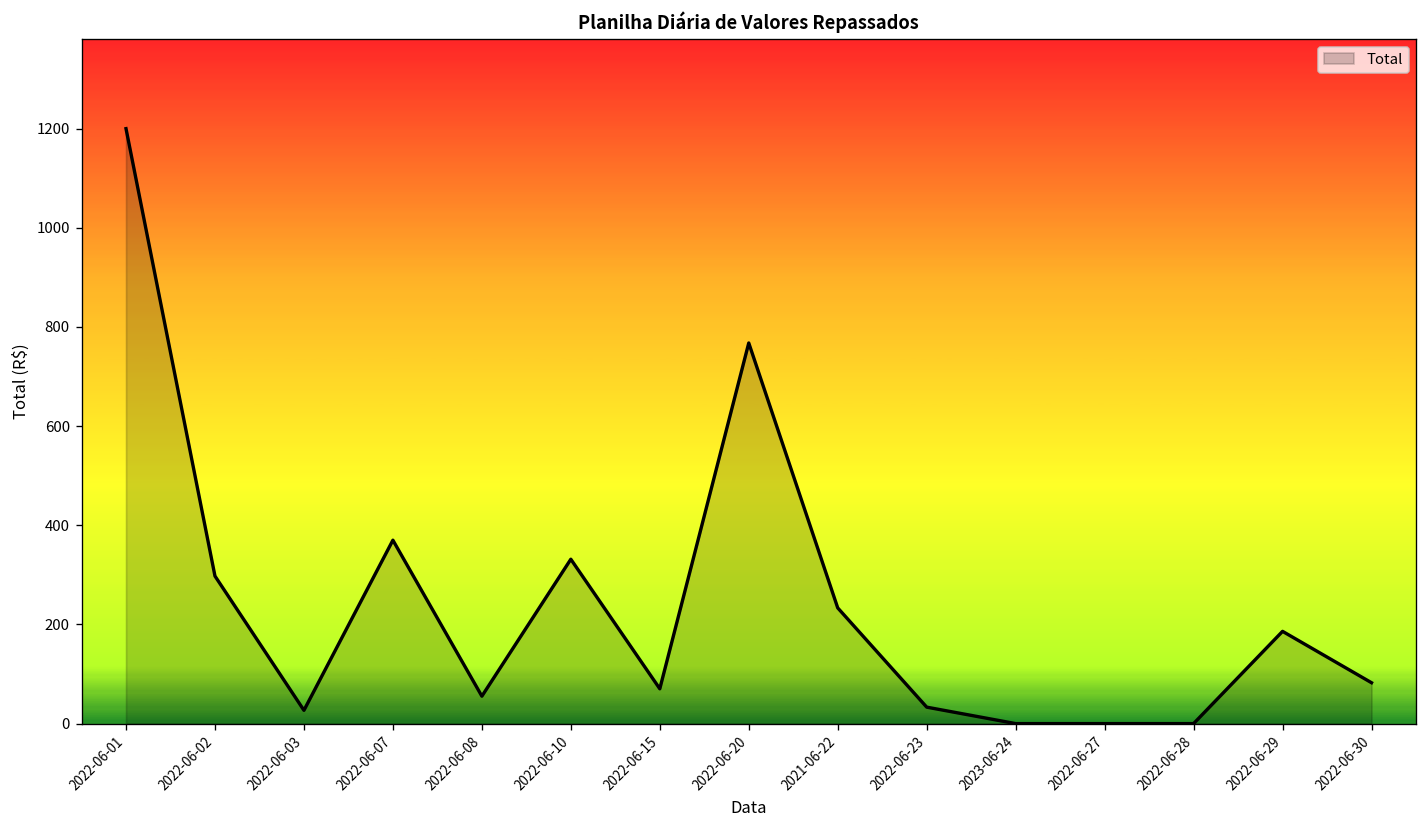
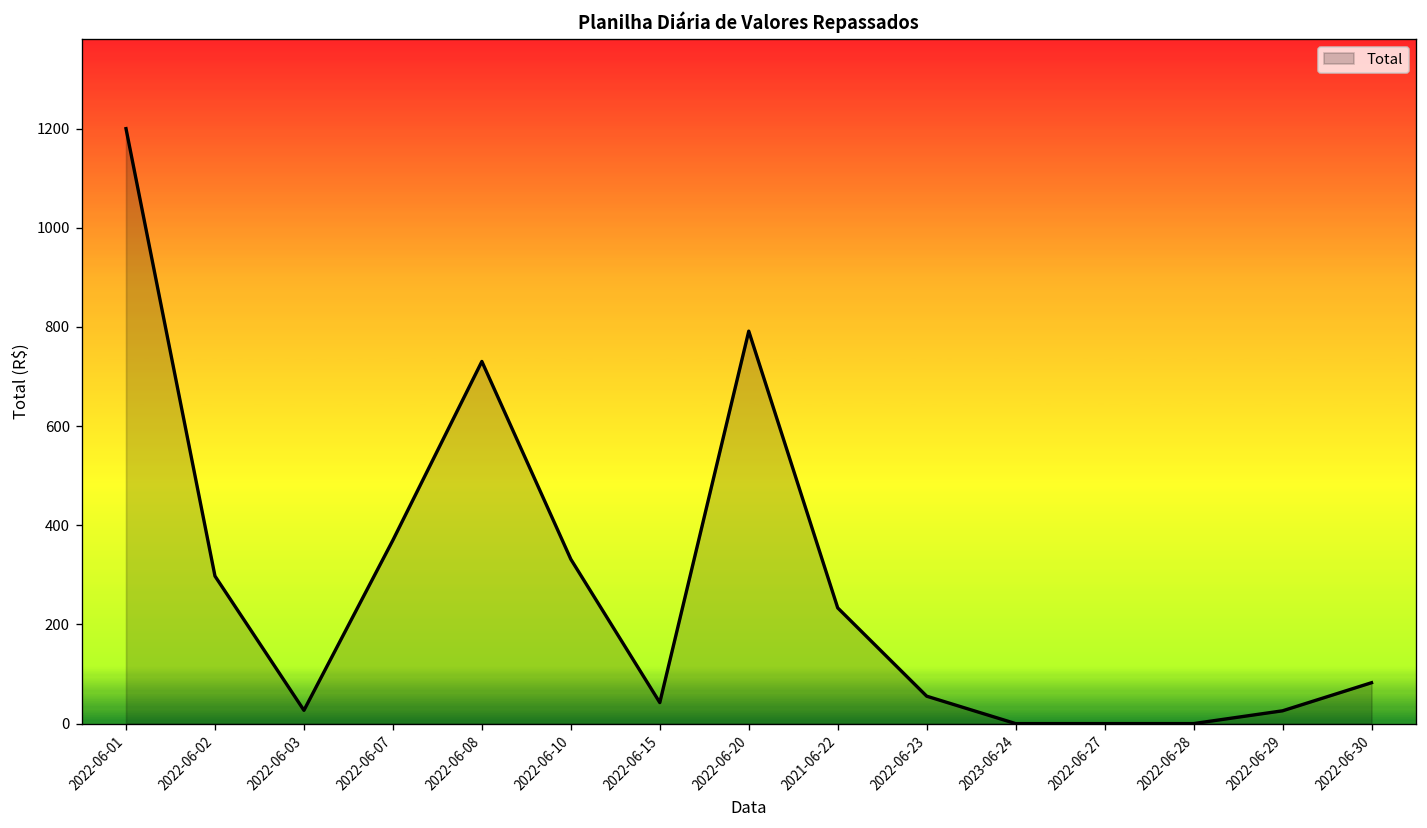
  {
    "2022-06-01": 1200,
    "2022-06-02": 300,
    "2022-06-03": 30,
    "2022-06-07": 370,
-   "2022-06-08": 60,
+   "2022-06-08": 730,
    "2022-06-10": 330,
-   "2022-06-15": 70,
-   "2022-06-20": 770,
+   "2022-06-15": 40,
+   "2022-06-20": 790,
    "2021-06-22": 230,
-   "2022-06-23": 30,
+   "2022-06-23": 60,
    "2023-06-24": 0,
    "2022-06-27": 0,
    "2022-06-28": 0,
-   "2022-06-29": 190,
+   "2022-06-29": 30,
    "2022-06-30": 80
  }
